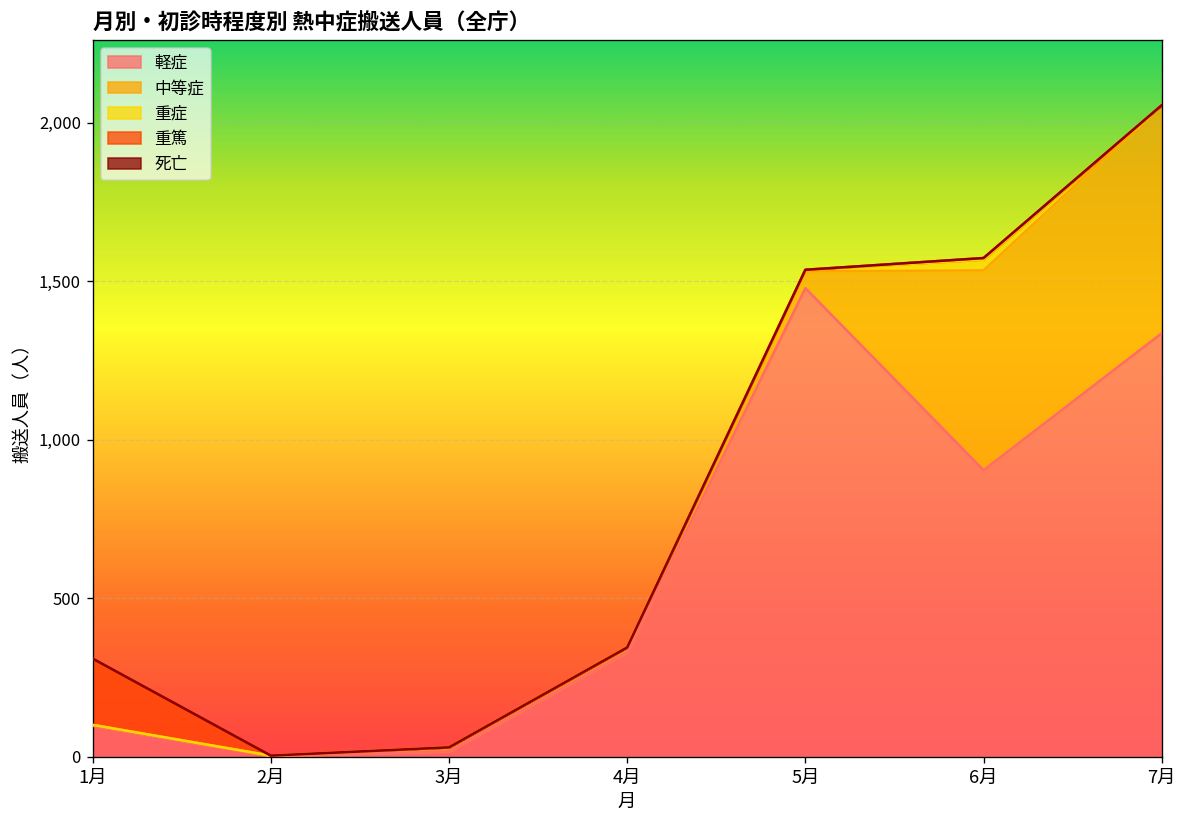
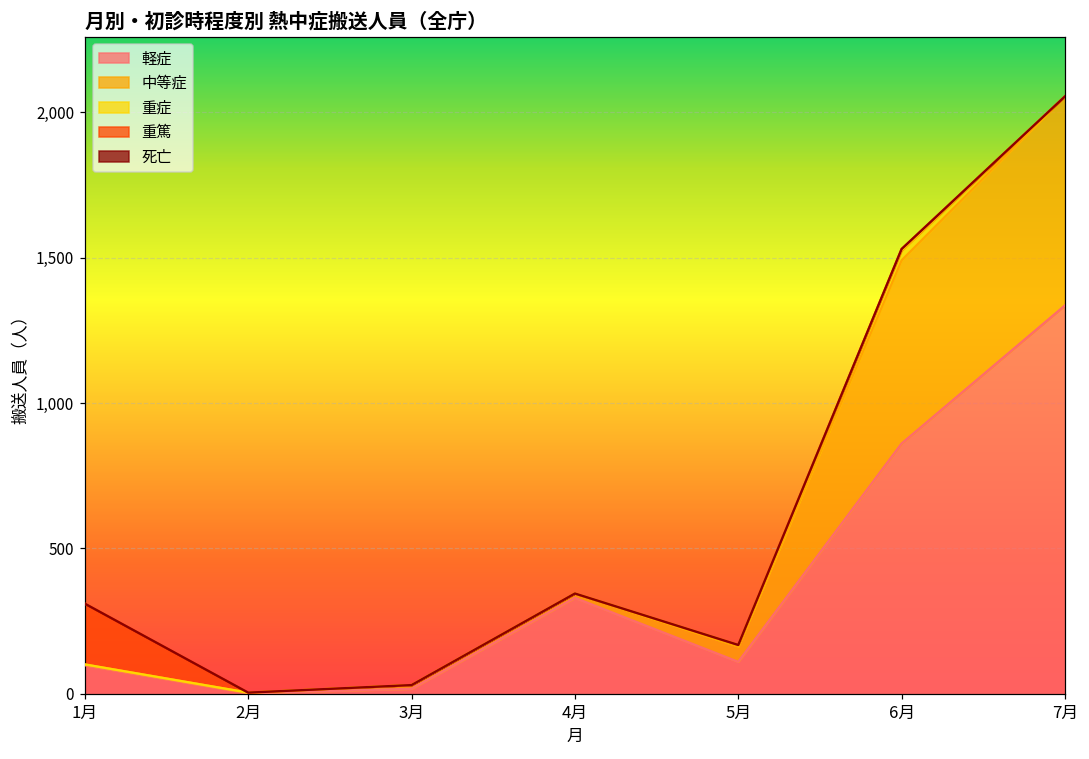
  {
    "軽症": {
      "3月": "20",
      "4月": "330",
-     "5月": "1,480",
-     "6月": "900",
+     "5月": "110",
+     "6月": "860",
      "7月": "1,340"
    }
  }
